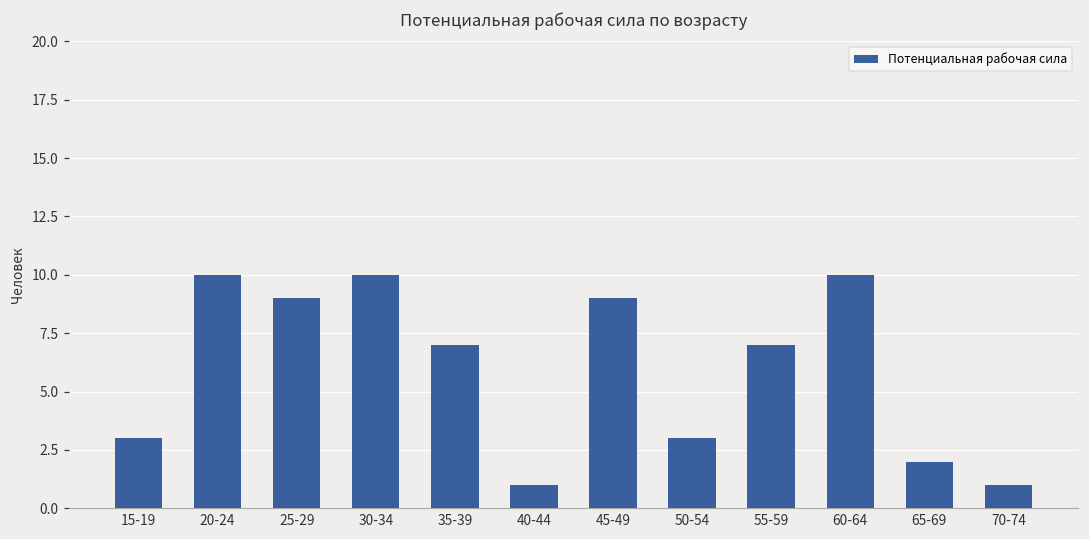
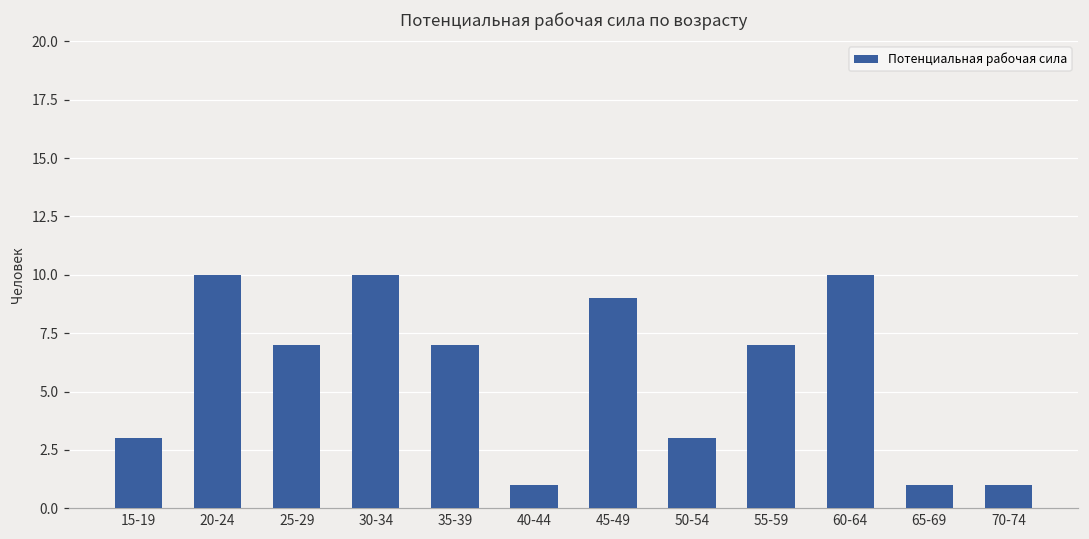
  {
    "15-19": 3,
    "20-24": 10,
-   "25-29": 9,
+   "25-29": 7,
    "30-34": 10,
    "35-39": 7,
    "40-44": 1,
    "45-49": 9,
    "50-54": 3,
    "55-59": 7,
    "60-64": 10,
-   "65-69": 2,
+   "65-69": 1,
    "70-74": 1
  }
